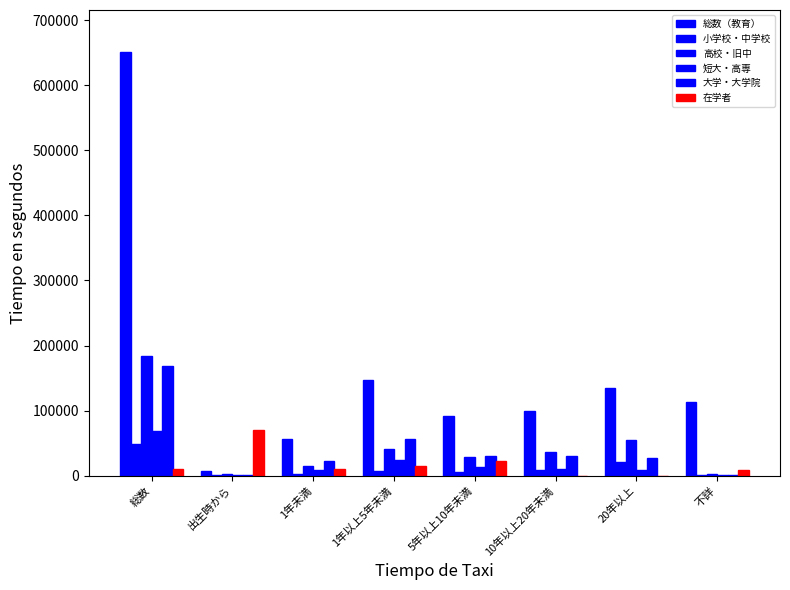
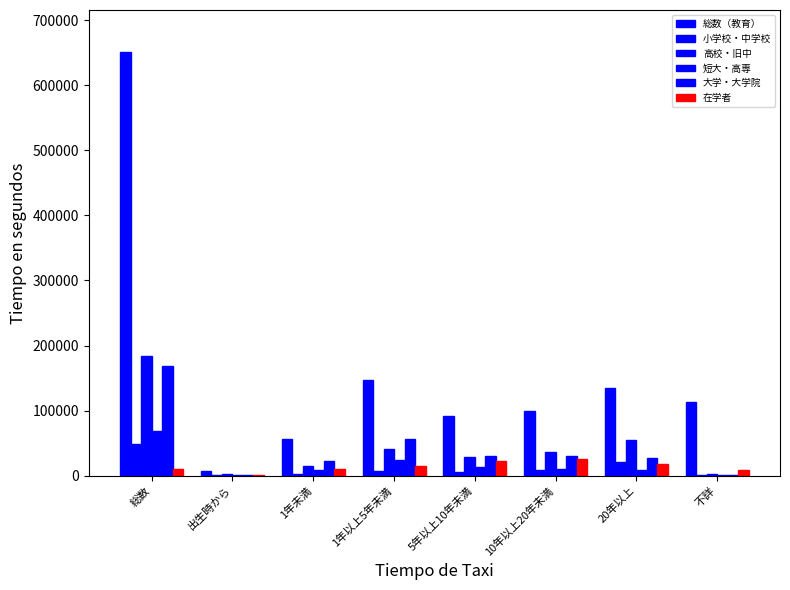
  {
    "在学者": {
      "総数": 10000,
-     "出生時から": 70000,
+     "出生時から": 0,
      "1年未満": 10000,
      "1年以上5年未満": 20000,
      "5年以上10年未満": 20000,
-     "10年以上20年未満": 0,
-     "20年以上": 0,
+     "10年以上20年未満": 30000,
+     "20年以上": 20000,
      "不詳": 10000
    }
  }
